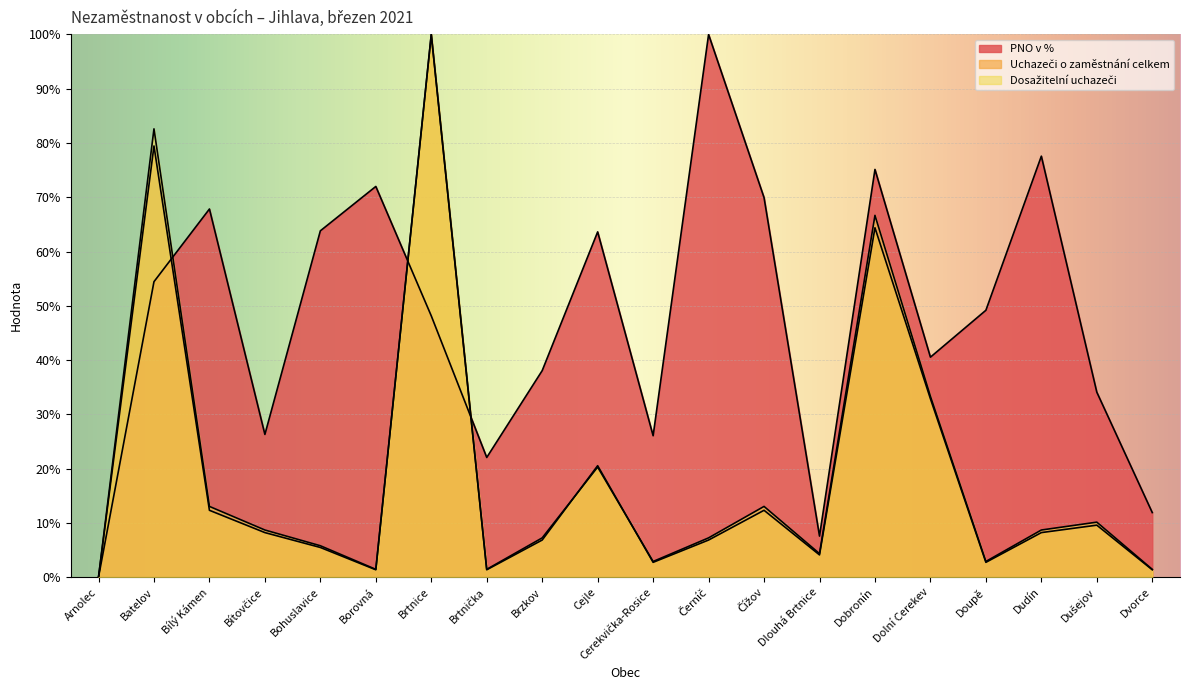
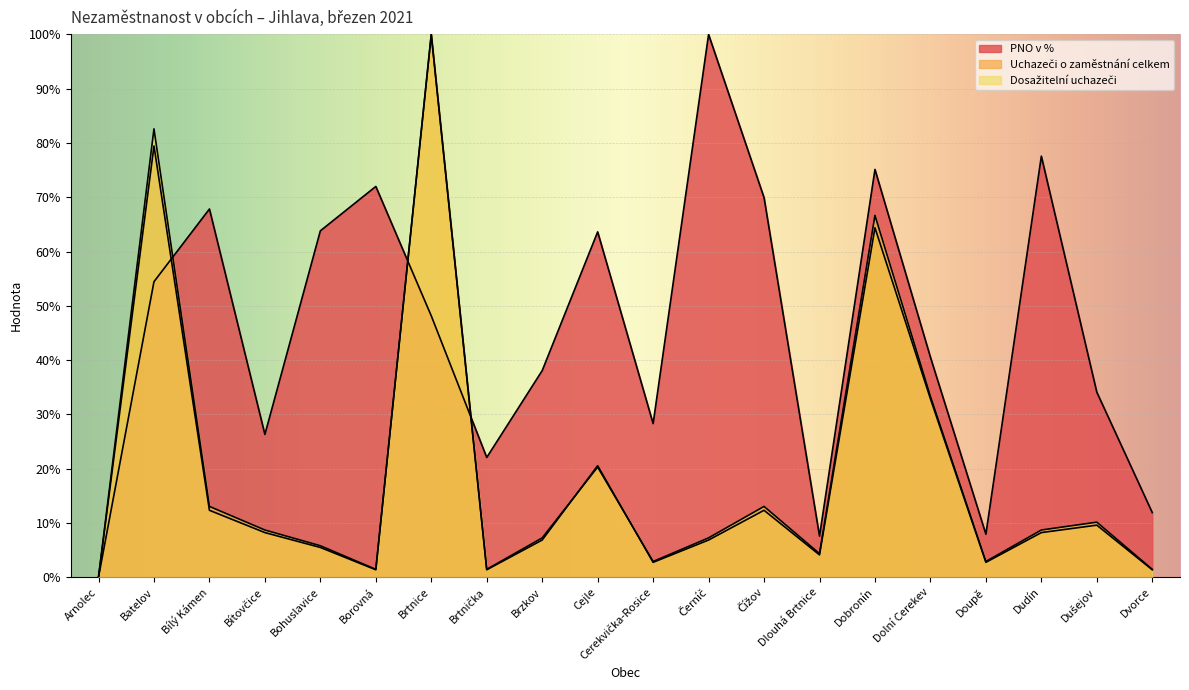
  {
    "PNO v %": {
      "Batelov": "54%",
      "Bílý Kámen": "68%",
      "Bítovčice": "26%",
      "Bohuslavice": "64%",
      "Borovná": "72%",
      "Brtnice": "48%",
      "Brtnička": "22%",
      "Brzkov": "38%",
      "Cejle": "64%",
-     "Cerekvička-Rosice": "26%",
+     "Cerekvička-Rosice": "28%",
      "Černíč": "100%",
      "Čížov": "70%",
      "Dlouhá Brtnice": "8%",
      "Dobronín": "75%",
      "Dolní Cerekev": "41%",
-     "Doupě": "49%",
+     "Doupě": "8%",
      "Dudín": "78%",
      "Dušejov": "34%",
      "Dvorce": "12%"
    }
  }
